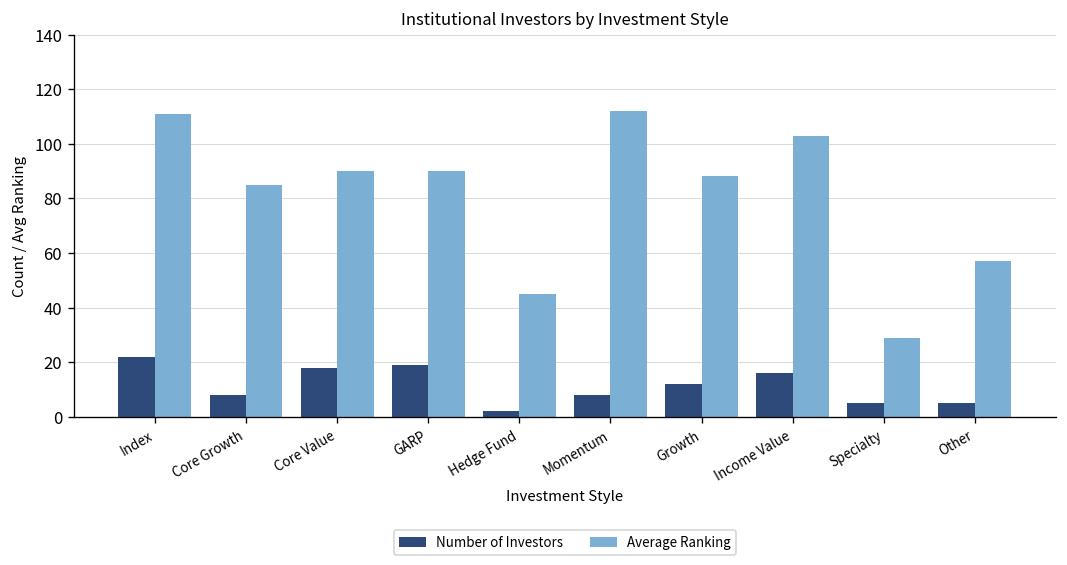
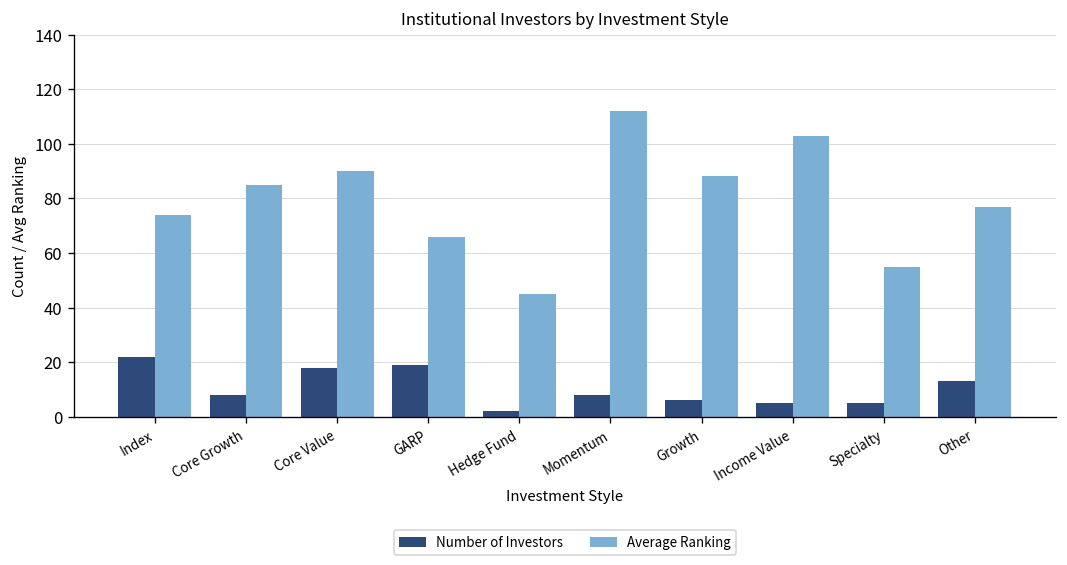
  {
    "Number of Investors": {
      "Index": 22,
      "Core Growth": 8,
      "Core Value": 18,
      "GARP": 19,
      "Hedge Fund": 2,
      "Momentum": 8,
-     "Growth": 12,
-     "Income Value": 16,
+     "Growth": 6,
+     "Income Value": 5,
      "Specialty": 5,
-     "Other": 5
+     "Other": 13
    },
    "Average Ranking": {
-     "Index": 111,
+     "Index": 74,
      "Core Growth": 85,
      "Core Value": 90,
-     "GARP": 90,
+     "GARP": 66,
      "Hedge Fund": 45,
      "Momentum": 112,
      "Growth": 88,
      "Income Value": 103,
-     "Specialty": 29,
-     "Other": 57
+     "Specialty": 55,
+     "Other": 77
    }
  }
